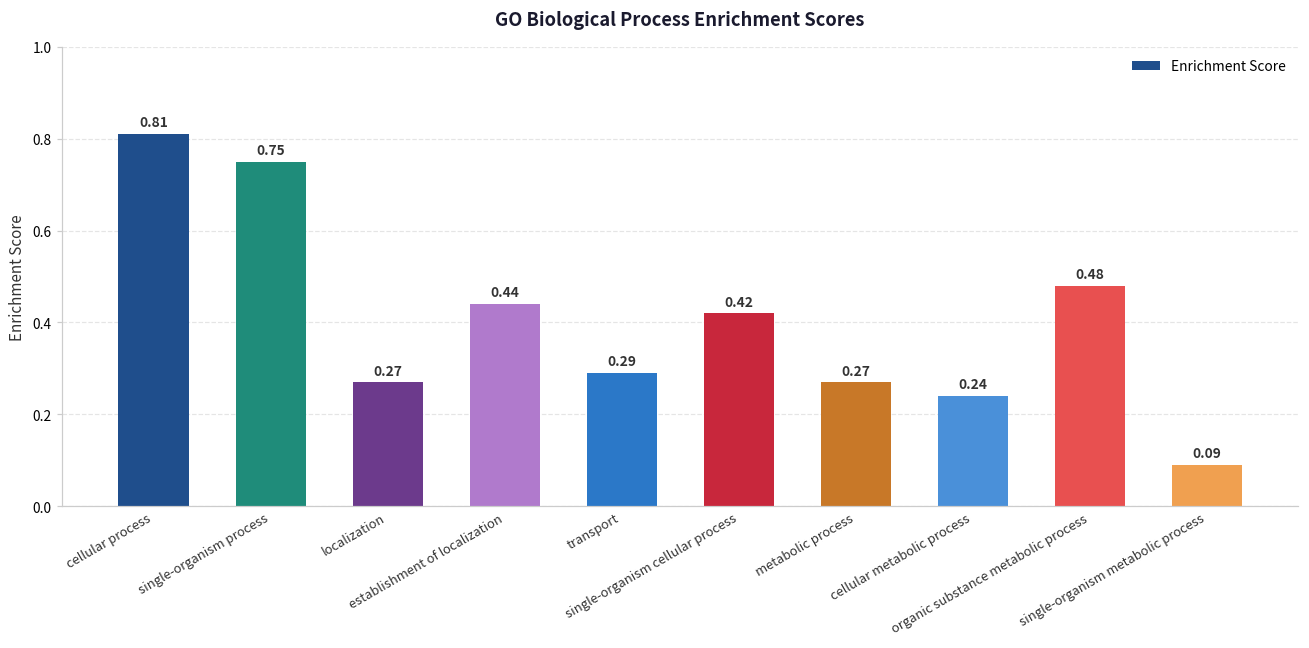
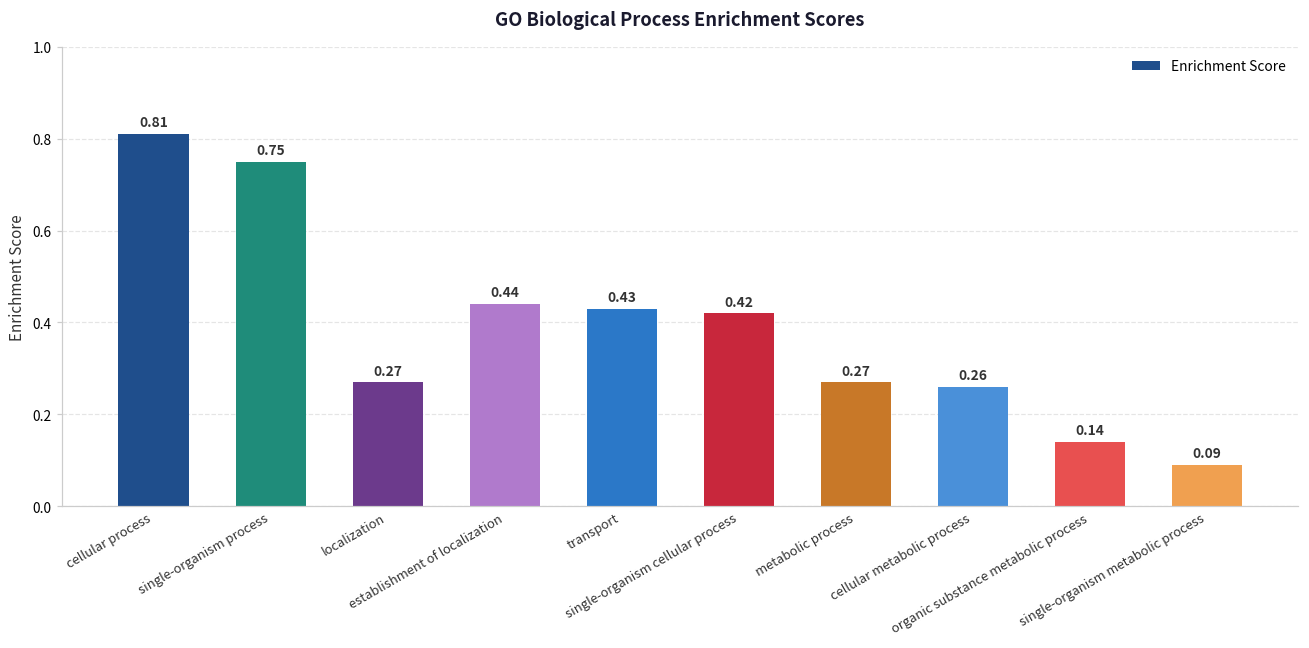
  {
    "cellular process": 0.81,
    "single-organism process": 0.75,
    "localization": 0.27,
    "establishment of localization": 0.44,
-   "transport": 0.29,
+   "transport": 0.43,
    "single-organism cellular process": 0.42,
    "metabolic process": 0.27,
-   "cellular metabolic process": 0.24,
-   "organic substance metabolic process": 0.48,
+   "cellular metabolic process": 0.26,
+   "organic substance metabolic process": 0.14,
    "single-organism metabolic process": 0.09
  }
